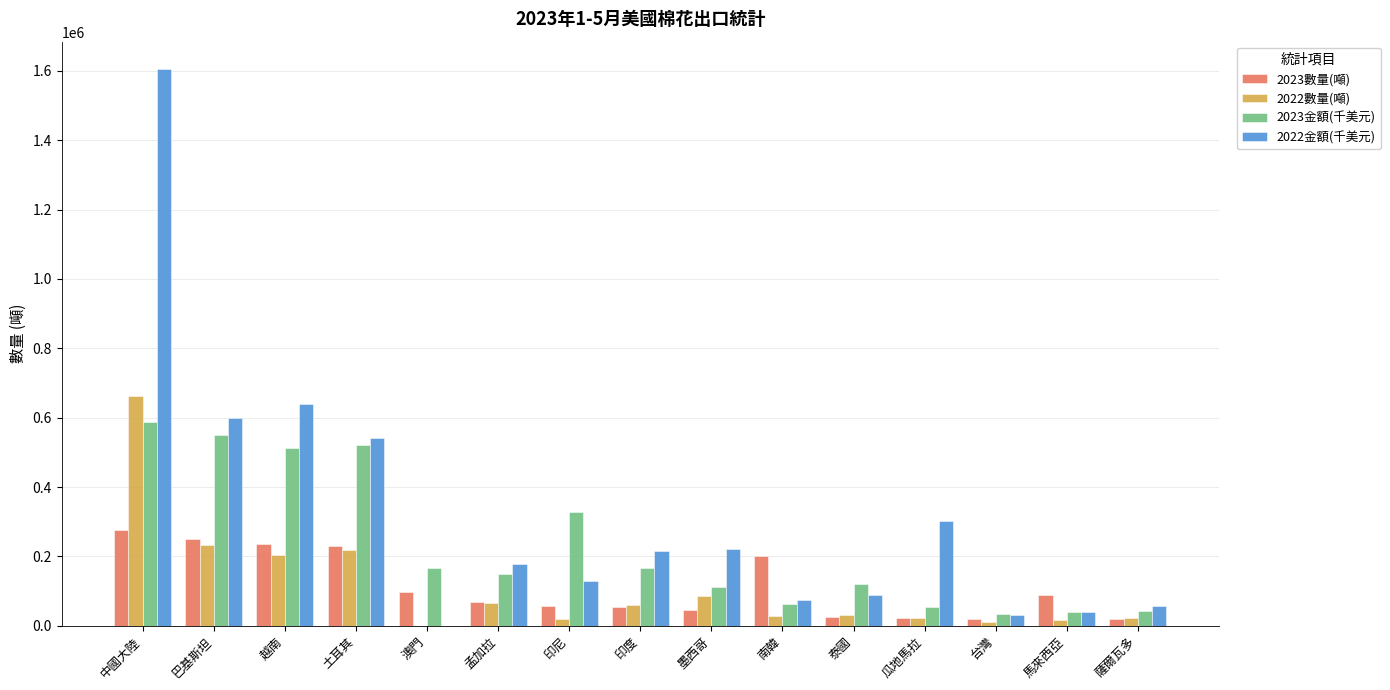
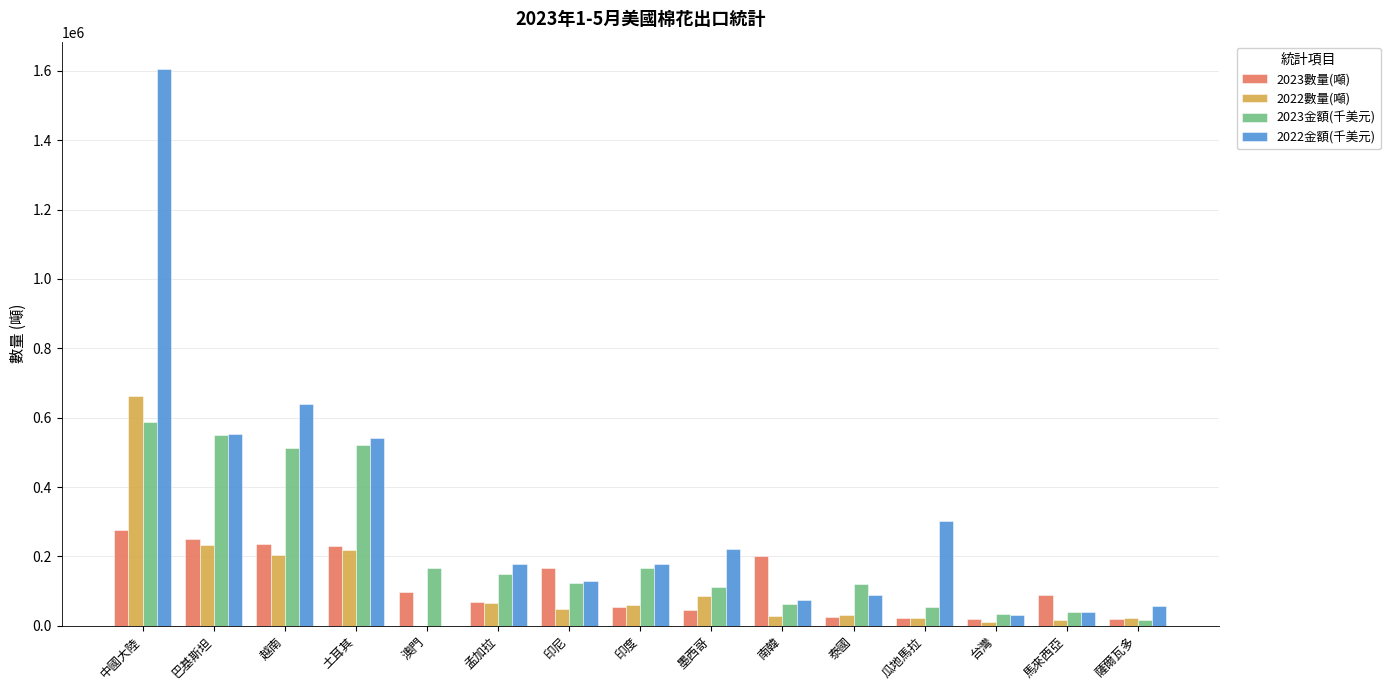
  {
    "2023數量(噸)": {
      "中國大陸": 280000,
      "巴基斯坦": 250000,
      "越南": 240000,
      "土耳其": 230000,
      "澳門": 100000,
      "孟加拉": 70000,
-     "印尼": 60000,
+     "印尼": 170000,
      "印度": 50000,
      "墨西哥": 40000,
      "南韓": 200000,
      "泰國": 30000,
      "瓜地馬拉": 20000,
      "台灣": 20000,
      "馬來西亞": 90000,
      "薩爾瓦多": 20000
    },
    "2022數量(噸)": {
      "中國大陸": 660000,
      "巴基斯坦": 230000,
      "越南": 200000,
      "土耳其": 220000,
      "澳門": 0,
      "孟加拉": 70000,
-     "印尼": 20000,
+     "印尼": 50000,
      "印度": 60000,
      "墨西哥": 80000,
      "南韓": 30000,
      "泰國": 30000,
      "瓜地馬拉": 20000,
      "台灣": 10000,
      "馬來西亞": 20000,
      "薩爾瓦多": 20000
    },
    "2023金額(千美元)": {
      "中國大陸": 590000,
      "巴基斯坦": 550000,
      "越南": 510000,
      "土耳其": 520000,
      "澳門": 170000,
      "孟加拉": 150000,
-     "印尼": 330000,
+     "印尼": 120000,
      "印度": 170000,
      "墨西哥": 110000,
      "南韓": 60000,
      "泰國": 120000,
      "瓜地馬拉": 50000,
      "台灣": 30000,
      "馬來西亞": 40000,
-     "薩爾瓦多": 40000
+     "薩爾瓦多": 20000
    },
    "2022金額(千美元)": {
      "中國大陸": 1600000,
-     "巴基斯坦": 600000,
+     "巴基斯坦": 550000,
      "越南": 640000,
      "土耳其": 540000,
      "澳門": 0,
      "孟加拉": 180000,
      "印尼": 130000,
-     "印度": 220000,
+     "印度": 180000,
      "墨西哥": 220000,
      "南韓": 80000,
      "泰國": 90000,
      "瓜地馬拉": 300000,
      "台灣": 30000,
      "馬來西亞": 40000,
      "薩爾瓦多": 60000
    }
  }
